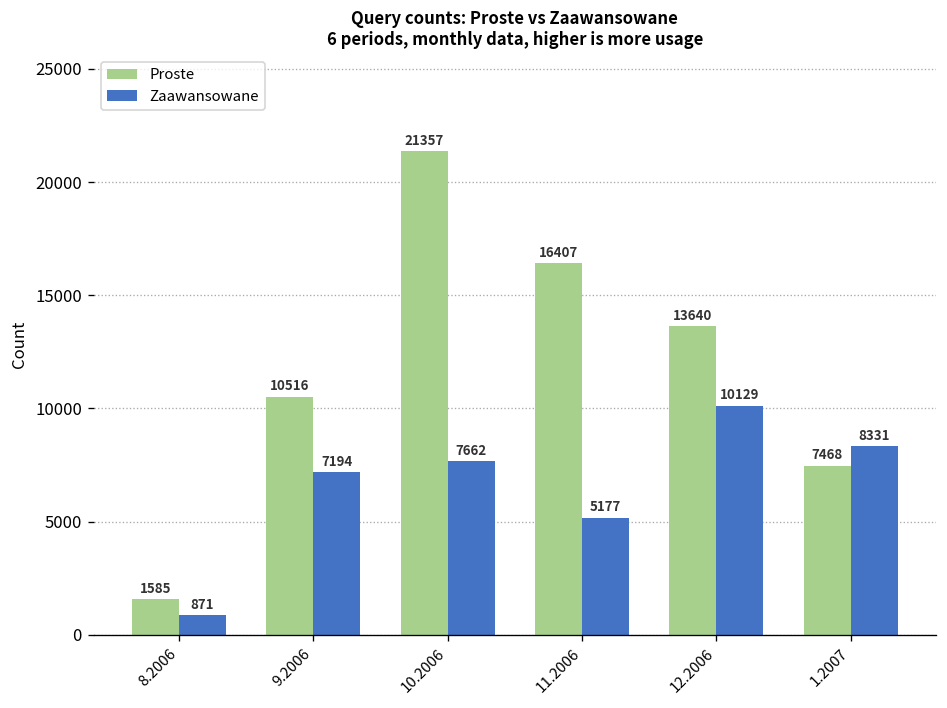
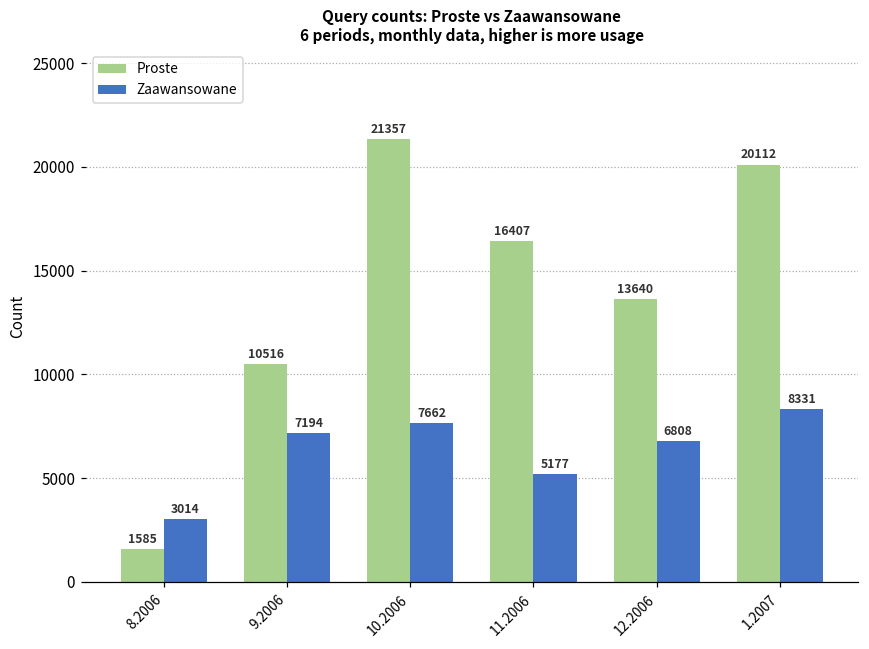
  {
    "Proste": {
      "8.2006": 1585,
      "9.2006": 10516,
      "10.2006": 21357,
      "11.2006": 16407,
      "12.2006": 13640,
-     "1.2007": 7468
+     "1.2007": 20112
    },
    "Zaawansowane": {
-     "8.2006": 871,
+     "8.2006": 3014,
      "9.2006": 7194,
      "10.2006": 7662,
      "11.2006": 5177,
-     "12.2006": 10129,
+     "12.2006": 6808,
      "1.2007": 8331
    }
  }
